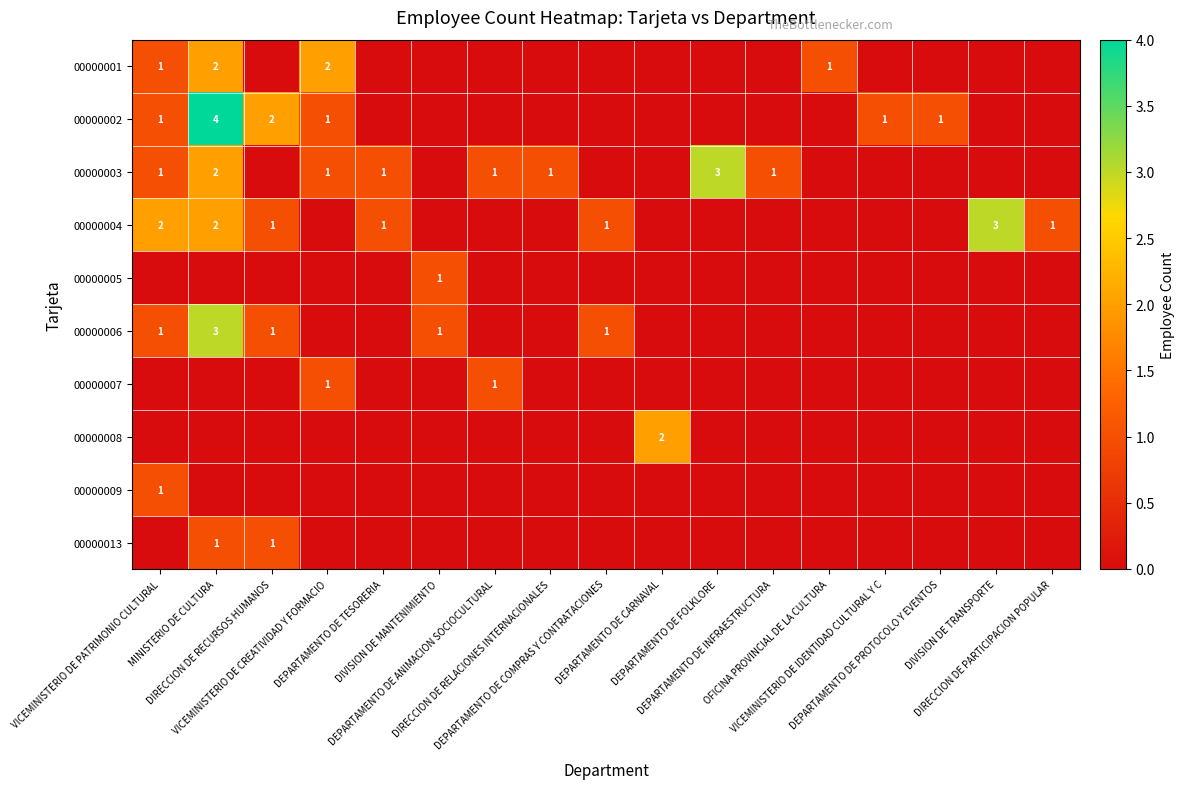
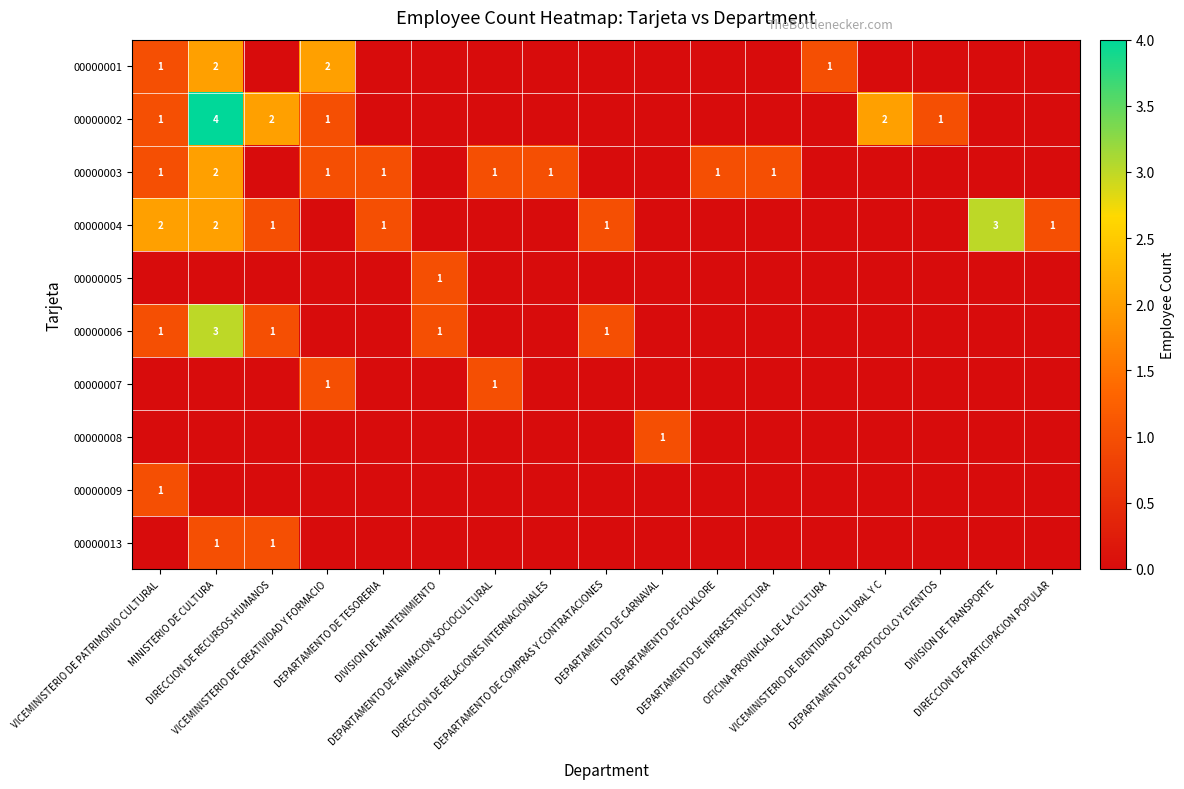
  {
    "00000001": {
      "VICEMINISTERIO DE PATRIMONIO CULTURAL": 1,
      "MINISTERIO DE CULTURA": 2,
      "VICEMINISTERIO DE CREATIVIDAD Y FORMACIO": 2,
      "OFICINA PROVINCIAL DE LA CULTURA": 1
    },
    "00000002": {
      "VICEMINISTERIO DE PATRIMONIO CULTURAL": 1,
      "MINISTERIO DE CULTURA": 4,
      "DIRECCION DE RECURSOS HUMANOS": 2,
      "VICEMINISTERIO DE CREATIVIDAD Y FORMACIO": 1,
-     "VICEMINISTERIO DE IDENTIDAD CULTURAL Y C": 1,
+     "VICEMINISTERIO DE IDENTIDAD CULTURAL Y C": 2,
      "DEPARTAMENTO DE PROTOCOLO Y EVENTOS": 1
    },
    "00000003": {
      "VICEMINISTERIO DE PATRIMONIO CULTURAL": 1,
      "MINISTERIO DE CULTURA": 2,
      "VICEMINISTERIO DE CREATIVIDAD Y FORMACIO": 1,
      "DEPARTAMENTO DE TESORERIA": 1,
      "DEPARTAMENTO DE ANIMACION SOCIOCULTURAL": 1,
      "DIRECCION DE RELACIONES INTERNACIONALES": 1,
-     "DEPARTAMENTO DE FOLKLORE": 3,
+     "DEPARTAMENTO DE FOLKLORE": 1,
      "DEPARTAMENTO DE INFRAESTRUCTURA": 1
    },
    "00000004": {
      "VICEMINISTERIO DE PATRIMONIO CULTURAL": 2,
      "MINISTERIO DE CULTURA": 2,
      "DIRECCION DE RECURSOS HUMANOS": 1,
      "DEPARTAMENTO DE TESORERIA": 1,
      "DEPARTAMENTO DE COMPRAS Y CONTRATACIONES": 1,
      "DIVISION DE TRANSPORTE": 3,
      "DIRECCION DE PARTICIPACION POPULAR": 1
    },
    "00000005": {
      "DIVISION DE MANTENIMIENTO": 1
    },
    "00000006": {
      "VICEMINISTERIO DE PATRIMONIO CULTURAL": 1,
      "MINISTERIO DE CULTURA": 3,
      "DIRECCION DE RECURSOS HUMANOS": 1,
      "DIVISION DE MANTENIMIENTO": 1,
      "DEPARTAMENTO DE COMPRAS Y CONTRATACIONES": 1
    },
    "00000007": {
      "VICEMINISTERIO DE CREATIVIDAD Y FORMACIO": 1,
      "DEPARTAMENTO DE ANIMACION SOCIOCULTURAL": 1
    },
    "00000008": {
-     "DEPARTAMENTO DE CARNAVAL": 2
+     "DEPARTAMENTO DE CARNAVAL": 1
    },
    "00000009": {
      "VICEMINISTERIO DE PATRIMONIO CULTURAL": 1
    },
    "00000013": {
      "MINISTERIO DE CULTURA": 1,
      "DIRECCION DE RECURSOS HUMANOS": 1
    }
  }
